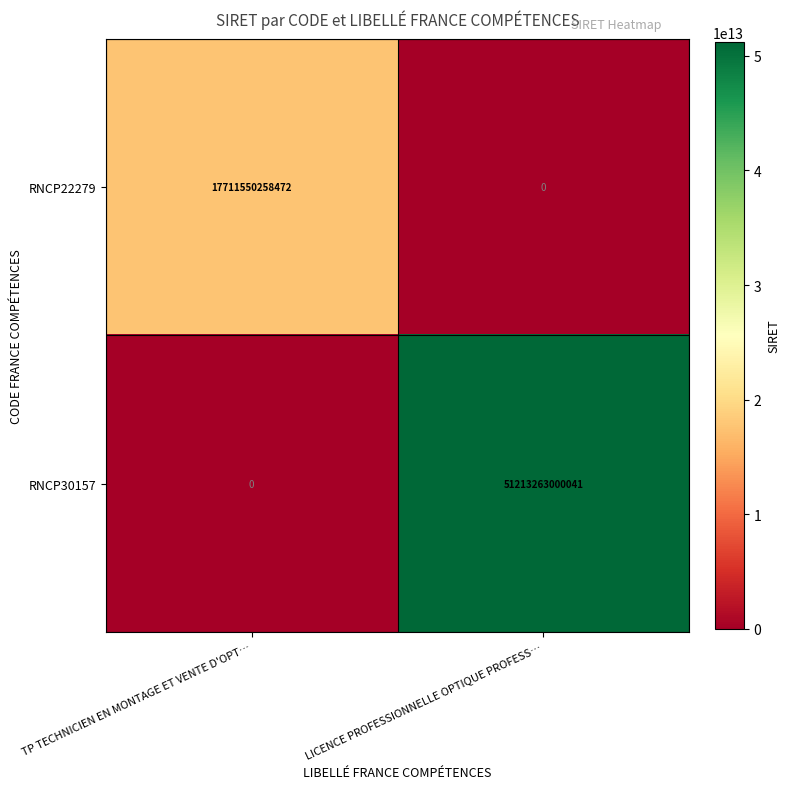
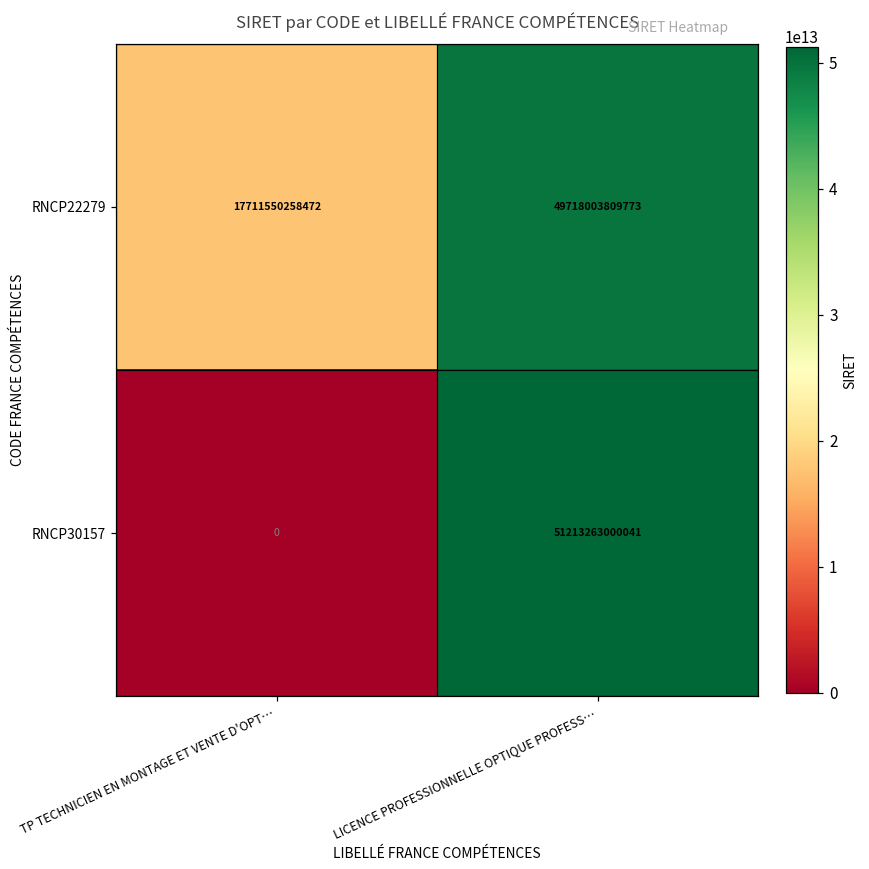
  {
    "RNCP22279": {
      "TP TECHNICIEN EN MONTAGE ET VENTE D'OPT…": 17711550258472,
-     "LICENCE PROFESSIONNELLE OPTIQUE PROFESS…": 0
+     "LICENCE PROFESSIONNELLE OPTIQUE PROFESS…": 49718003809773
    },
    "RNCP30157": {
      "TP TECHNICIEN EN MONTAGE ET VENTE D'OPT…": 0,
      "LICENCE PROFESSIONNELLE OPTIQUE PROFESS…": 51213263000041
    }
  }
